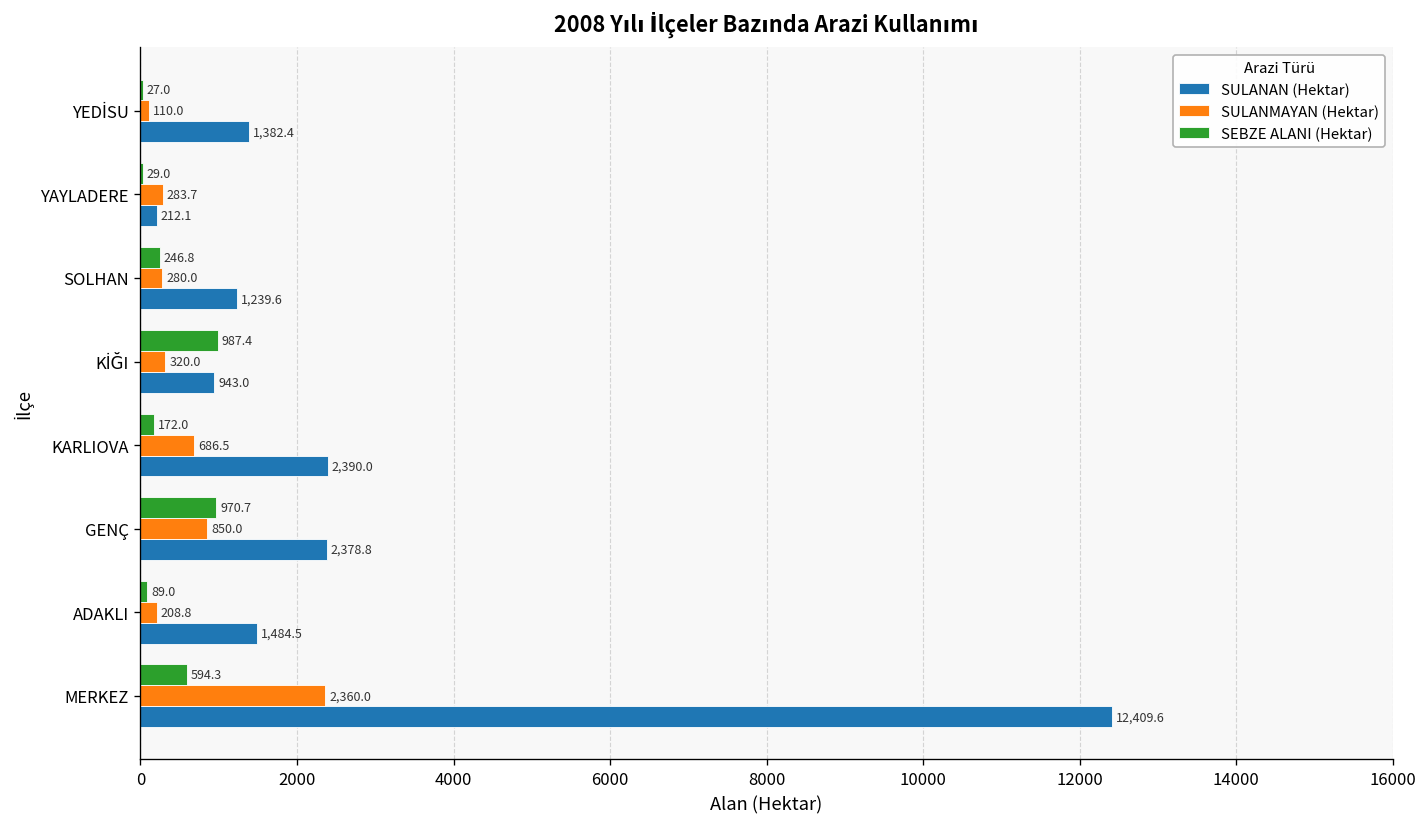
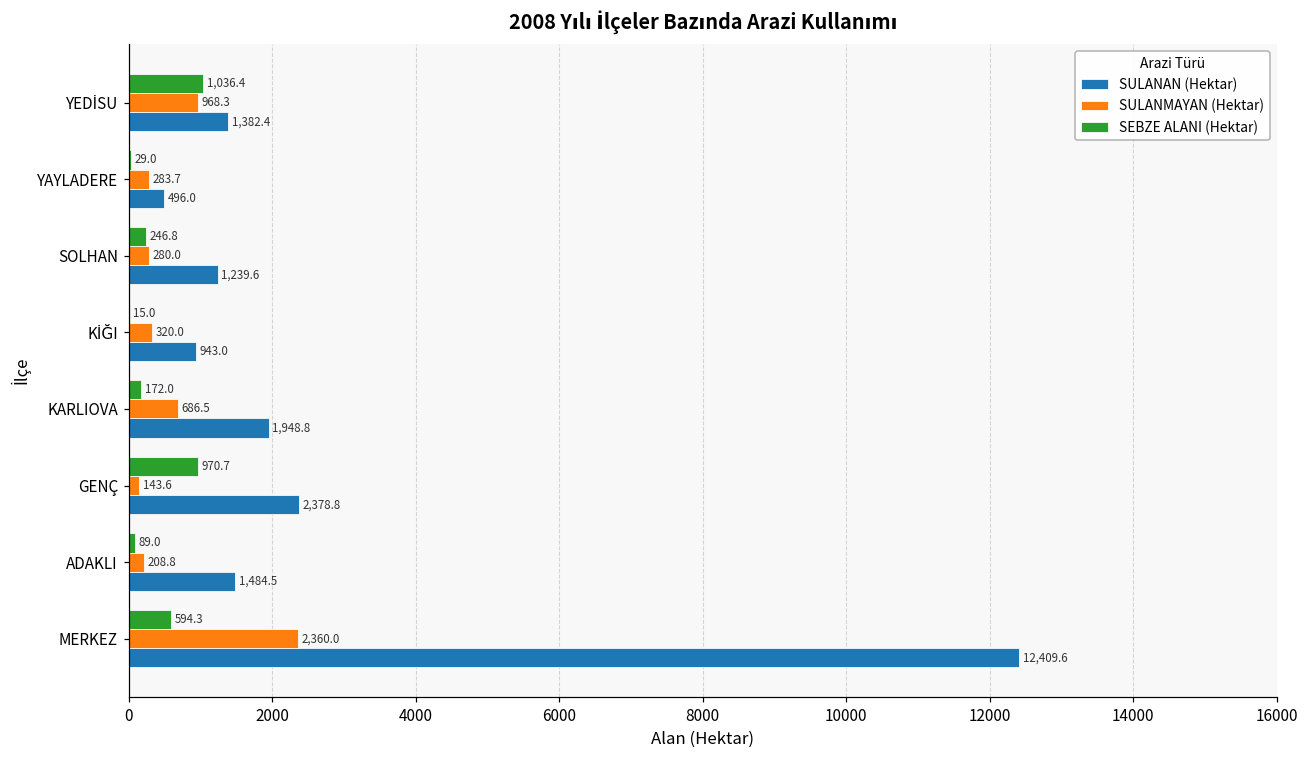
  {
    "SULANAN (Hektar)": {
      "YEDİSU": "1,382.4",
-     "YAYLADERE": "212.1",
+     "YAYLADERE": "496.0",
      "SOLHAN": "1,239.6",
      "KİĞI": "943.0",
-     "KARLIOVA": "2,390.0",
+     "KARLIOVA": "1,948.8",
      "GENÇ": "2,378.8",
      "ADAKLI": "1,484.5",
      "MERKEZ": "12,409.6"
    },
    "SULANMAYAN (Hektar)": {
-     "YEDİSU": "110.0",
+     "YEDİSU": "968.3",
      "YAYLADERE": "283.7",
      "SOLHAN": "280.0",
      "KİĞI": "320.0",
      "KARLIOVA": "686.5",
-     "GENÇ": "850.0",
+     "GENÇ": "143.6",
      "ADAKLI": "208.8",
      "MERKEZ": "2,360.0"
    },
    "SEBZE ALANI (Hektar)": {
-     "YEDİSU": "27.0",
+     "YEDİSU": "1,036.4",
      "YAYLADERE": "29.0",
      "SOLHAN": "246.8",
-     "KİĞI": "987.4",
+     "KİĞI": "15.0",
      "KARLIOVA": "172.0",
      "GENÇ": "970.7",
      "ADAKLI": "89.0",
      "MERKEZ": "594.3"
    }
  }
